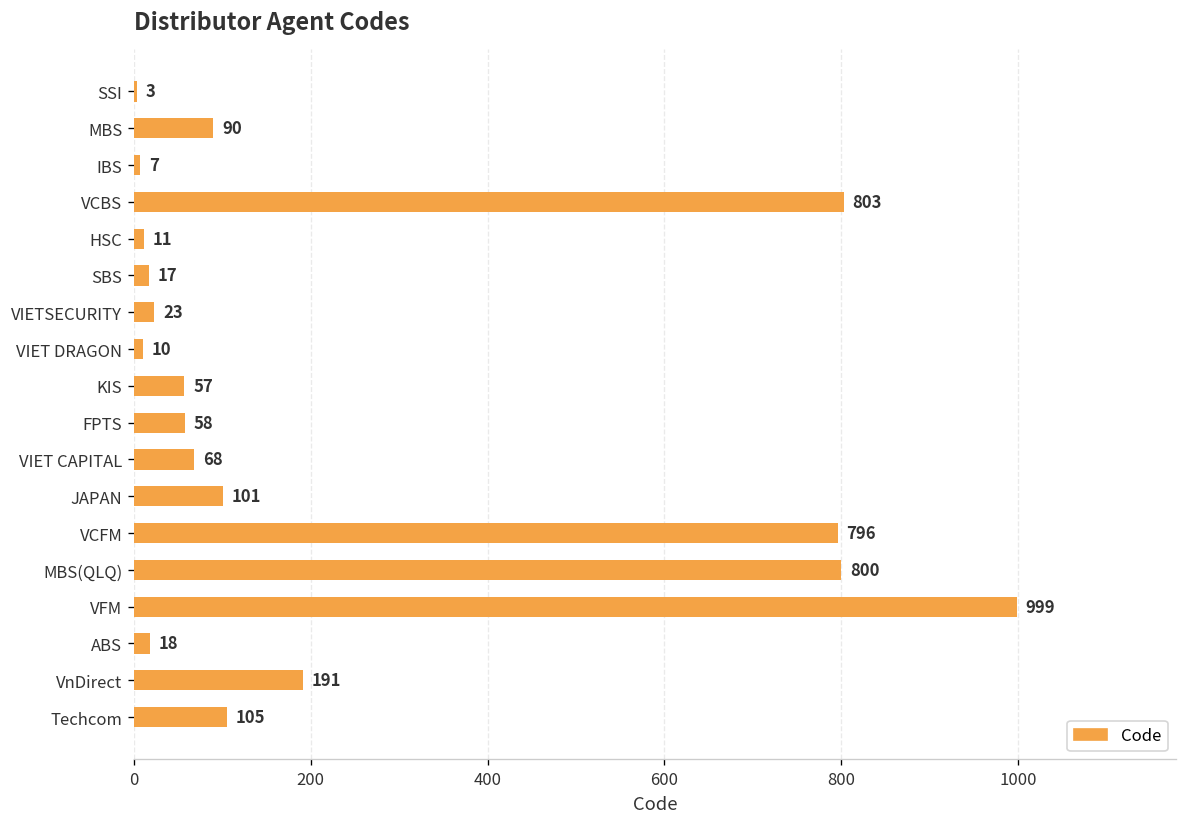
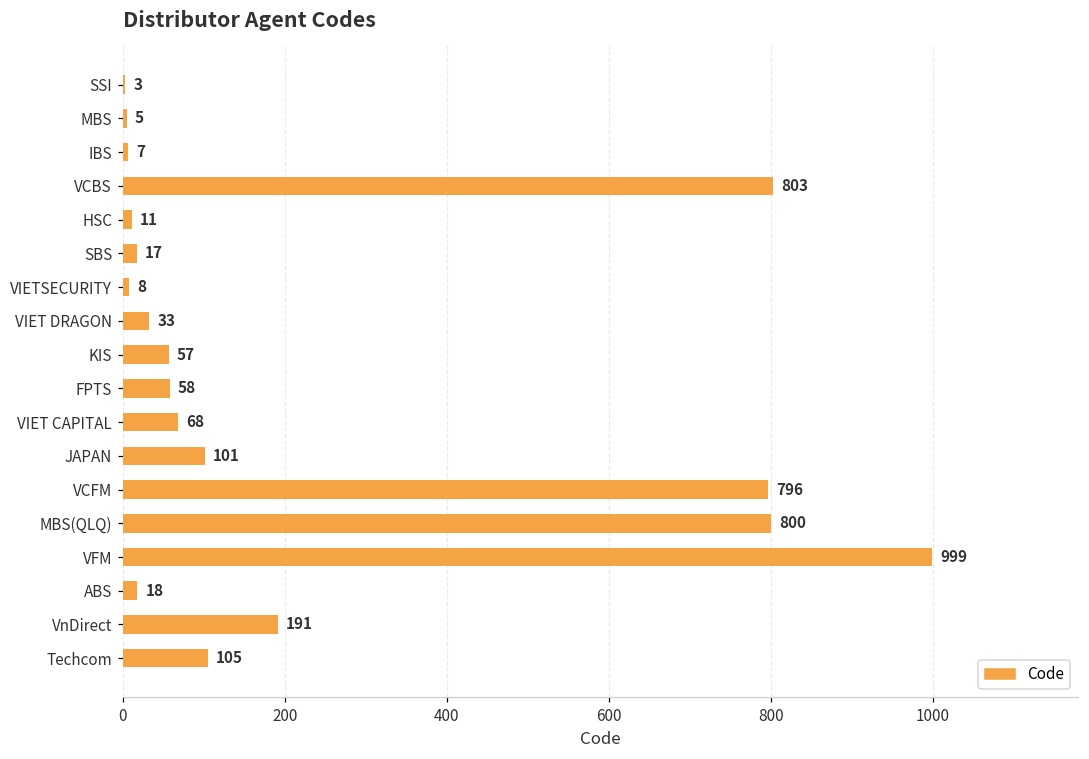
  {
    "SSI": 3,
-   "MBS": 90,
+   "MBS": 5,
    "IBS": 7,
    "VCBS": 803,
    "HSC": 11,
    "SBS": 17,
-   "VIETSECURITY": 23,
-   "VIET DRAGON": 10,
+   "VIETSECURITY": 8,
+   "VIET DRAGON": 33,
    "KIS": 57,
    "FPTS": 58,
    "VIET CAPITAL": 68,
    "JAPAN": 101,
    "VCFM": 796,
    "MBS(QLQ)": 800,
    "VFM": 999,
    "ABS": 18,
    "VnDirect": 191,
    "Techcom": 105
  }
